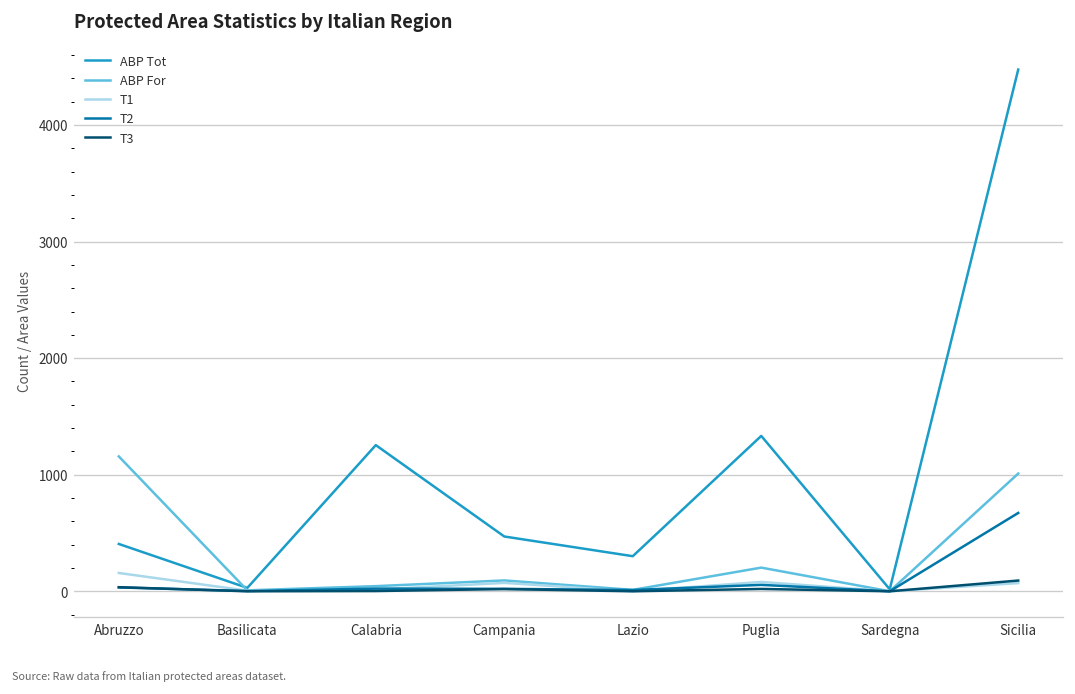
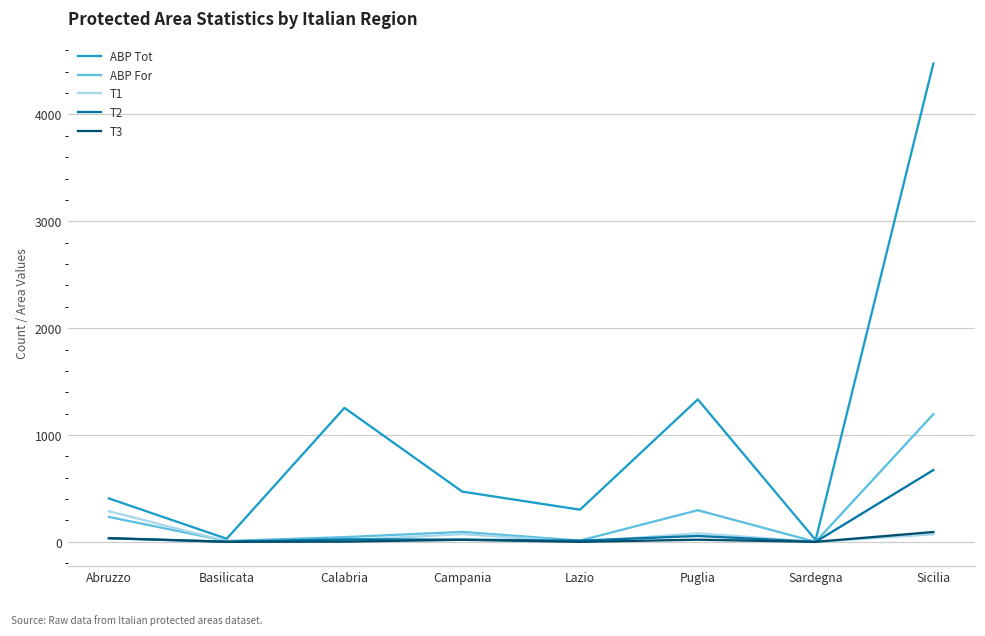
  {
    "ABP For": {
-     "Abruzzo": 1200,
-     "Puglia": 200,
-     "Sicilia": 1000
+     "Abruzzo": 200,
+     "Puglia": 300,
+     "Sicilia": 1200
    },
    "T1": {
-     "Abruzzo": 200
+     "Abruzzo": 300
    },
    "T3": {
      "Puglia": 0
    }
  }
